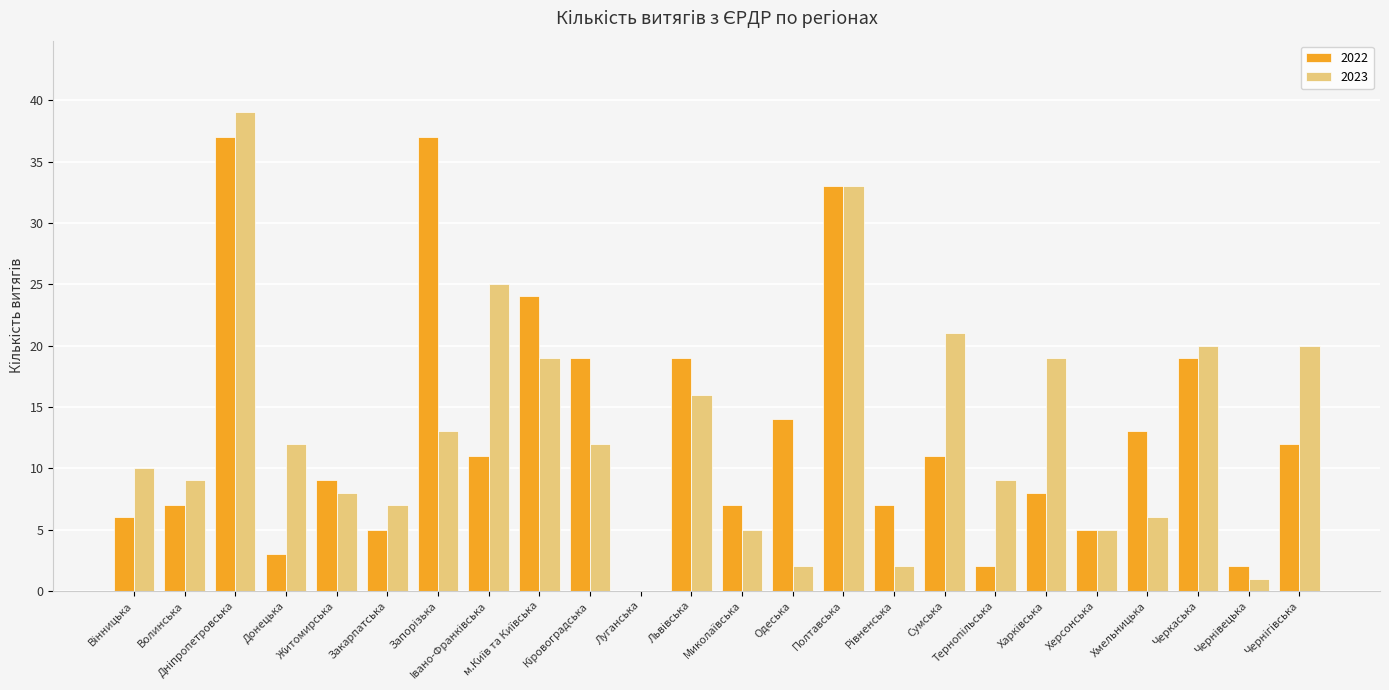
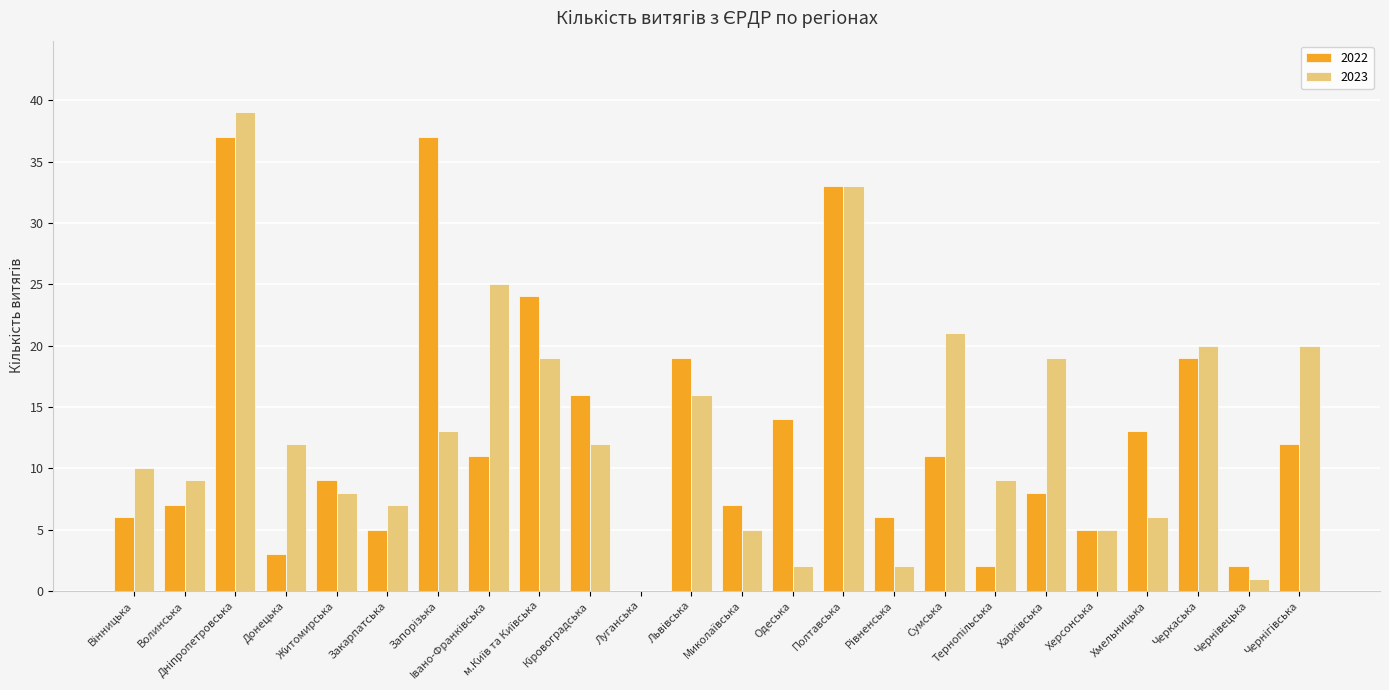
  {
    "2022": {
      "Вінницька": 6,
      "Волинська": 7,
      "Дніпропетровська": 37,
      "Донецька": 3,
      "Житомирська": 9,
      "Закарпатська": 5,
      "Запорізька": 37,
      "Івано-Франківська": 11,
      "м.Київ та Київська": 24,
-     "Кіровоградська": 19,
+     "Кіровоградська": 16,
      "Луганська": 0,
      "Львівська": 19,
      "Миколаївська": 7,
      "Одеська": 14,
      "Полтавська": 33,
-     "Рівненська": 7,
+     "Рівненська": 6,
      "Сумська": 11,
      "Тернопільська": 2,
      "Харківська": 8,
      "Херсонська": 5,
      "Хмельницька": 13,
      "Черкаська": 19,
      "Чернівецька": 2,
      "Чернігівська": 12
    },
    "2023": {
      "Вінницька": 10,
      "Волинська": 9,
      "Дніпропетровська": 39,
      "Донецька": 12,
      "Житомирська": 8,
      "Закарпатська": 7,
      "Запорізька": 13,
      "Івано-Франківська": 25,
      "м.Київ та Київська": 19,
      "Кіровоградська": 12,
      "Луганська": 0,
      "Львівська": 16,
      "Миколаївська": 5,
      "Одеська": 2,
      "Полтавська": 33,
      "Рівненська": 2,
      "Сумська": 21,
      "Тернопільська": 9,
      "Харківська": 19,
      "Херсонська": 5,
      "Хмельницька": 6,
      "Черкаська": 20,
      "Чернівецька": 1,
      "Чернігівська": 20
    }
  }
